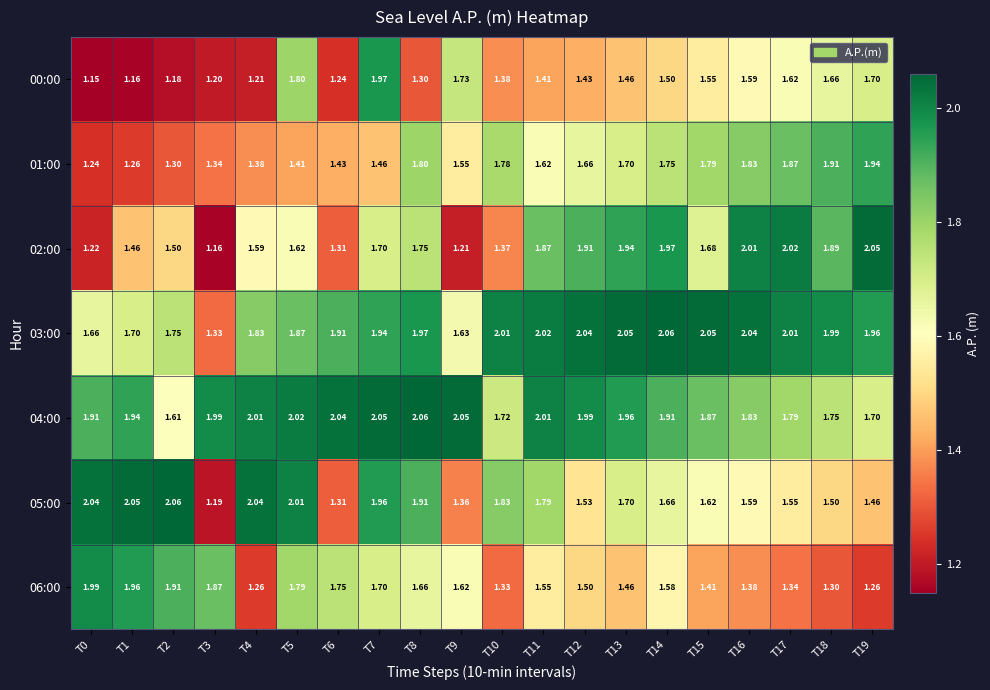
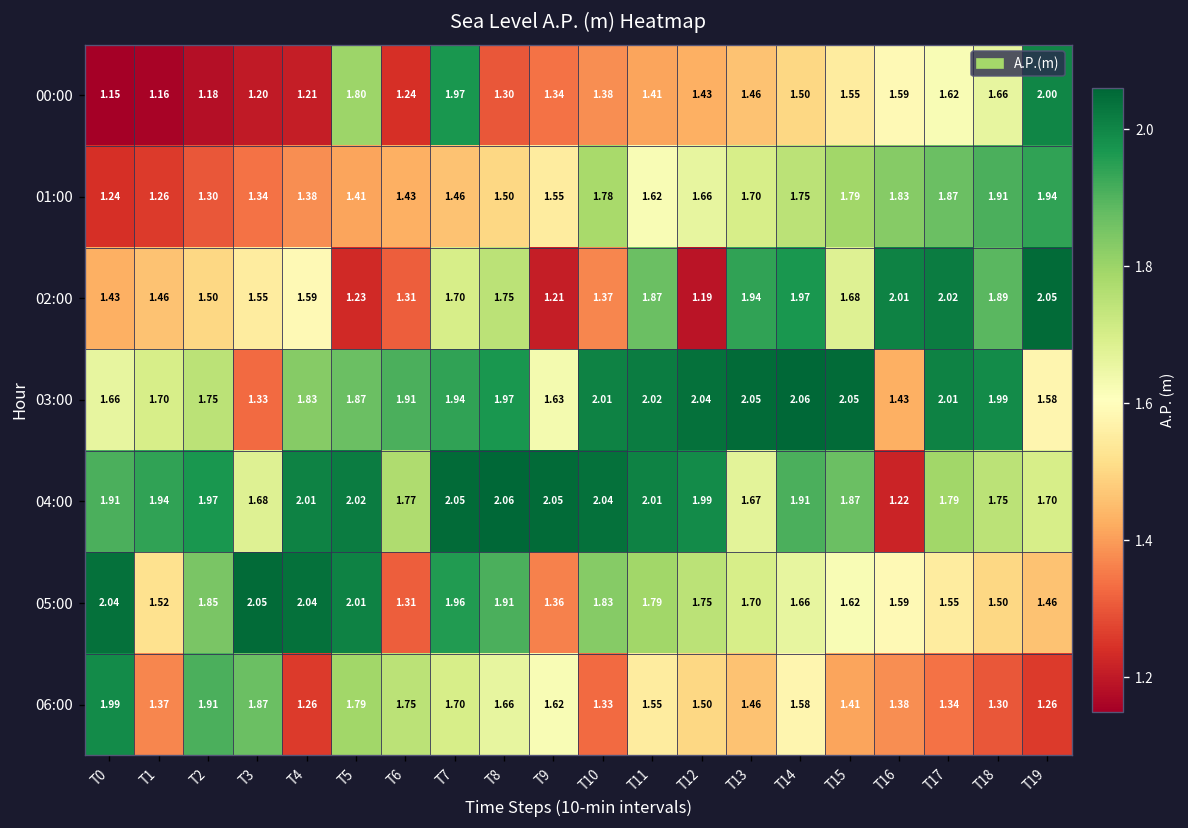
  {
    "00:00": {
      "T0": 1.15,
      "T1": 1.16,
      "T2": 1.18,
      "T3": 1.20,
      "T4": 1.21,
      "T5": 1.80,
      "T6": 1.24,
      "T7": 1.97,
      "T8": 1.30,
-     "T9": 1.73,
+     "T9": 1.34,
      "T10": 1.38,
      "T11": 1.41,
      "T12": 1.43,
      "T13": 1.46,
      "T14": 1.50,
      "T15": 1.55,
      "T16": 1.59,
      "T17": 1.62,
      "T18": 1.66,
-     "T19": 1.70
+     "T19": 2.00
    },
    "01:00": {
      "T0": 1.24,
      "T1": 1.26,
      "T2": 1.30,
      "T3": 1.34,
      "T4": 1.38,
      "T5": 1.41,
      "T6": 1.43,
      "T7": 1.46,
-     "T8": 1.80,
+     "T8": 1.50,
      "T9": 1.55,
      "T10": 1.78,
      "T11": 1.62,
      "T12": 1.66,
      "T13": 1.70,
      "T14": 1.75,
      "T15": 1.79,
      "T16": 1.83,
      "T17": 1.87,
      "T18": 1.91,
      "T19": 1.94
    },
    "02:00": {
-     "T0": 1.22,
+     "T0": 1.43,
      "T1": 1.46,
      "T2": 1.50,
-     "T3": 1.16,
+     "T3": 1.55,
      "T4": 1.59,
-     "T5": 1.62,
+     "T5": 1.23,
      "T6": 1.31,
      "T7": 1.70,
      "T8": 1.75,
      "T9": 1.21,
      "T10": 1.37,
      "T11": 1.87,
-     "T12": 1.91,
+     "T12": 1.19,
      "T13": 1.94,
      "T14": 1.97,
      "T15": 1.68,
      "T16": 2.01,
      "T17": 2.02,
      "T18": 1.89,
      "T19": 2.05
    },
    "03:00": {
      "T0": 1.66,
      "T1": 1.70,
      "T2": 1.75,
      "T3": 1.33,
      "T4": 1.83,
      "T5": 1.87,
      "T6": 1.91,
      "T7": 1.94,
      "T8": 1.97,
      "T9": 1.63,
      "T10": 2.01,
      "T11": 2.02,
      "T12": 2.04,
      "T13": 2.05,
      "T14": 2.06,
      "T15": 2.05,
-     "T16": 2.04,
+     "T16": 1.43,
      "T17": 2.01,
      "T18": 1.99,
-     "T19": 1.96
+     "T19": 1.58
    },
    "04:00": {
      "T0": 1.91,
      "T1": 1.94,
-     "T2": 1.61,
-     "T3": 1.99,
+     "T2": 1.97,
+     "T3": 1.68,
      "T4": 2.01,
      "T5": 2.02,
-     "T6": 2.04,
+     "T6": 1.77,
      "T7": 2.05,
      "T8": 2.06,
      "T9": 2.05,
-     "T10": 1.72,
+     "T10": 2.04,
      "T11": 2.01,
      "T12": 1.99,
-     "T13": 1.96,
+     "T13": 1.67,
      "T14": 1.91,
      "T15": 1.87,
-     "T16": 1.83,
+     "T16": 1.22,
      "T17": 1.79,
      "T18": 1.75,
      "T19": 1.70
    },
    "05:00": {
      "T0": 2.04,
-     "T1": 2.05,
-     "T2": 2.06,
-     "T3": 1.19,
+     "T1": 1.52,
+     "T2": 1.85,
+     "T3": 2.05,
      "T4": 2.04,
      "T5": 2.01,
      "T6": 1.31,
      "T7": 1.96,
      "T8": 1.91,
      "T9": 1.36,
      "T10": 1.83,
      "T11": 1.79,
-     "T12": 1.53,
+     "T12": 1.75,
      "T13": 1.70,
      "T14": 1.66,
      "T15": 1.62,
      "T16": 1.59,
      "T17": 1.55,
      "T18": 1.50,
      "T19": 1.46
    },
    "06:00": {
      "T0": 1.99,
-     "T1": 1.96,
+     "T1": 1.37,
      "T2": 1.91,
      "T3": 1.87,
      "T4": 1.26,
      "T5": 1.79,
      "T6": 1.75,
      "T7": 1.70,
      "T8": 1.66,
      "T9": 1.62,
      "T10": 1.33,
      "T11": 1.55,
      "T12": 1.50,
      "T13": 1.46,
      "T14": 1.58,
      "T15": 1.41,
      "T16": 1.38,
      "T17": 1.34,
      "T18": 1.30,
      "T19": 1.26
    }
  }
